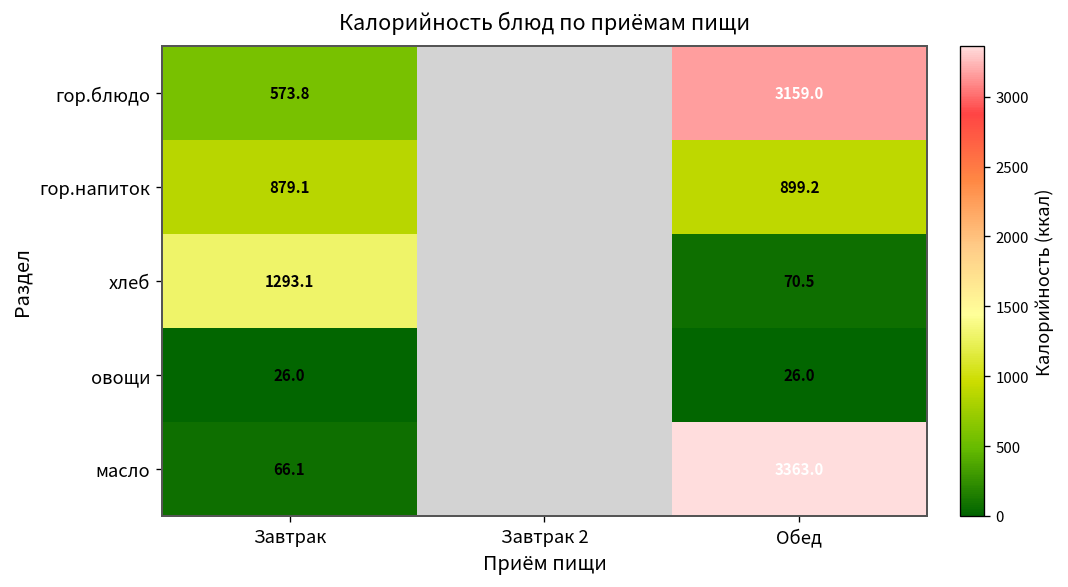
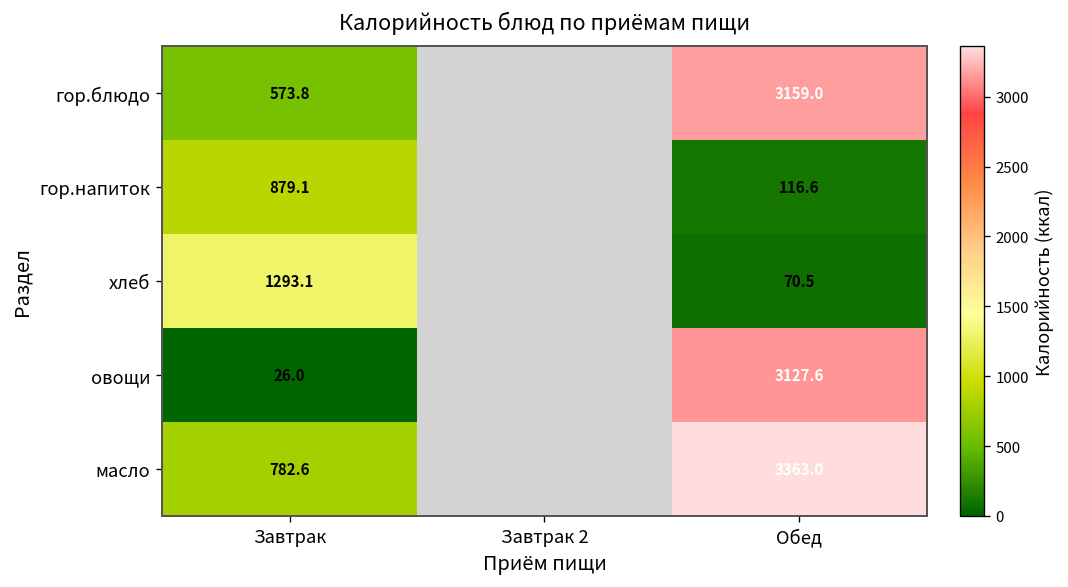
  {
    "гор.блюдо": {
      "Завтрак": 573.8,
      "Обед": 3159.0
    },
    "гор.напиток": {
      "Завтрак": 879.1,
-     "Обед": 899.2
+     "Обед": 116.6
    },
    "хлеб": {
      "Завтрак": 1293.1,
      "Обед": 70.5
    },
    "овощи": {
      "Завтрак": 26.0,
-     "Обед": 26.0
+     "Обед": 3127.6
    },
    "масло": {
-     "Завтрак": 66.1
+     "Завтрак": 782.6
    }
  }
